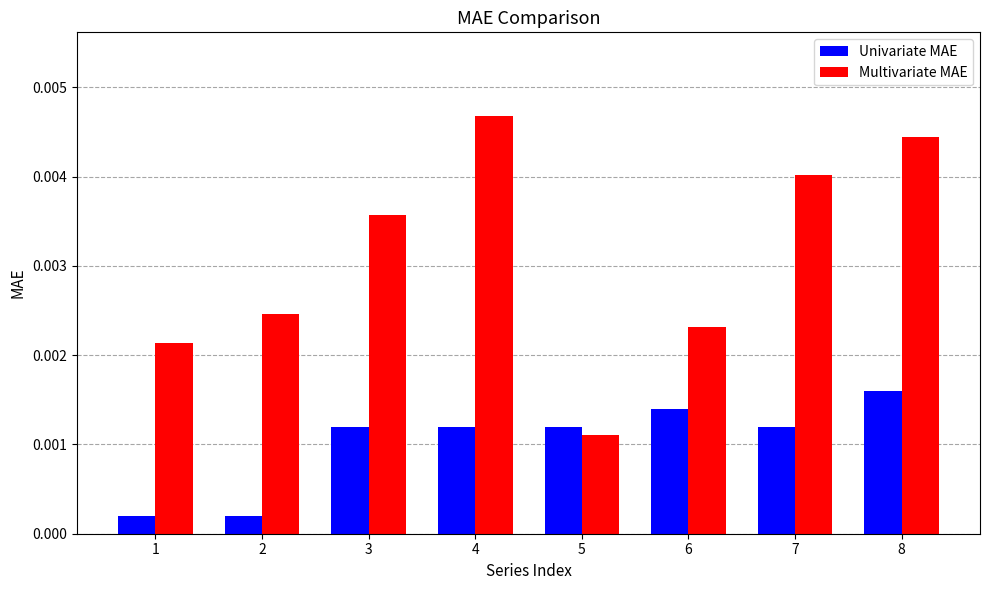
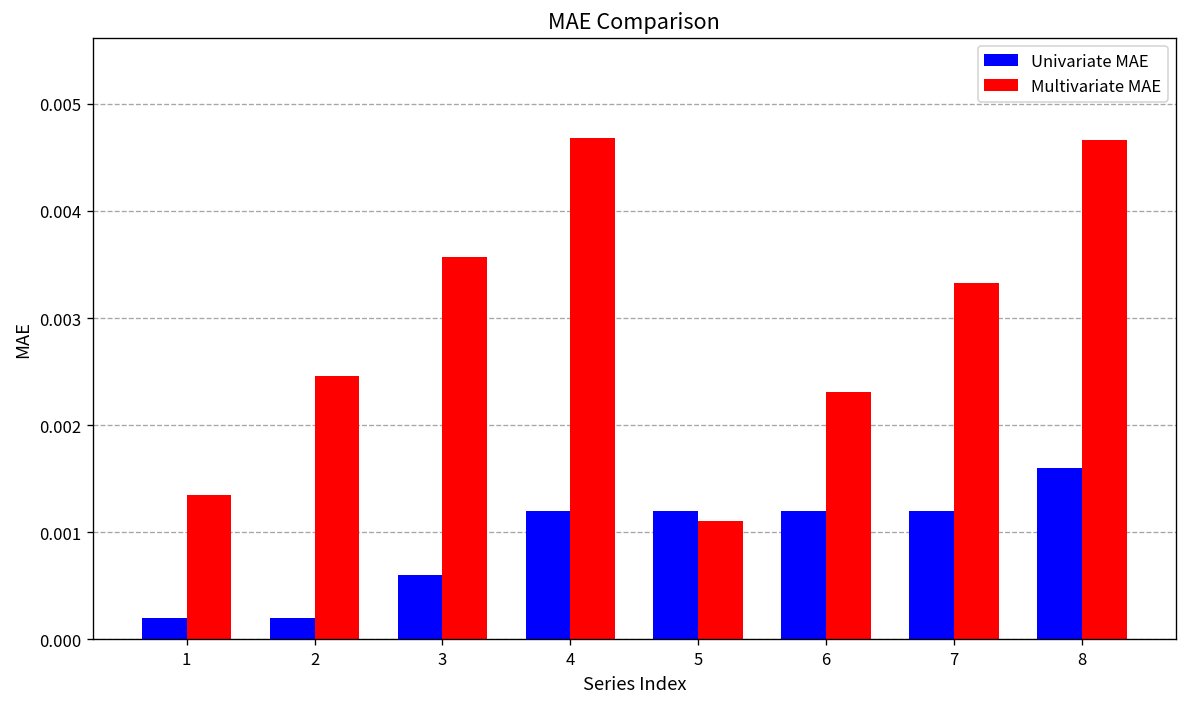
  {
    "Univariate MAE": {
      "1": 0.0002,
      "2": 0.0002,
-     "3": 0.0012,
+     "3": 0.0006,
      "4": 0.0012,
      "5": 0.0012,
-     "6": 0.0014,
+     "6": 0.0012,
      "7": 0.0012,
      "8": 0.0016
    },
    "Multivariate MAE": {
-     "1": 0.0021,
+     "1": 0.0014,
      "2": 0.0025,
      "3": 0.0036,
      "4": 0.0047,
      "5": 0.0011,
      "6": 0.0023,
-     "7": 0.0040,
-     "8": 0.0044
+     "7": 0.0033,
+     "8": 0.0047
    }
  }
